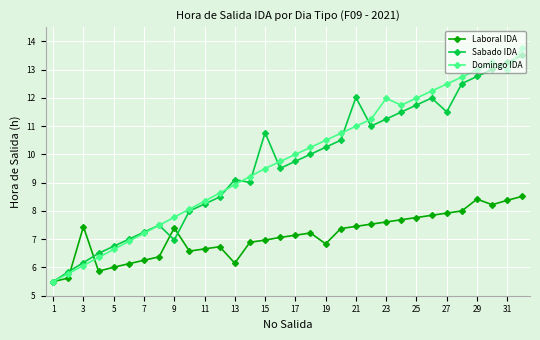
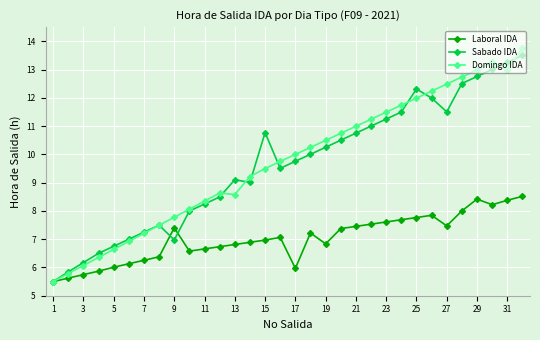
  {
    "Laboral IDA": {
-     "3": 7.4,
+     "3": 5.7,
      "5": 6.0,
      "7": 6.3,
      "9": 7.4,
      "11": 6.7,
-     "13": 6.2,
+     "13": 6.8,
      "15": 7.0,
-     "17": 7.1,
+     "17": 6.0,
      "19": 6.8,
      "21": 7.5,
      "23": 7.6,
      "25": 7.8,
-     "27": 7.9,
+     "27": 7.5,
      "29": 8.4,
      "31": 8.4
    },
    "Sabado IDA": {
      "3": 6.2,
      "5": 6.7,
      "9": 7.0,
      "11": 8.2,
      "13": 9.1,
      "15": 10.8,
      "17": 9.8,
      "19": 10.3,
-     "21": 12.0,
+     "21": 10.8,
      "23": 11.2,
-     "25": 11.7,
+     "25": 12.3,
      "27": 11.5,
      "29": 12.8
    },
    "Domingo IDA": {
      "3": 6.1,
      "5": 6.6,
      "9": 7.8,
      "11": 8.3,
-     "13": 8.9,
+     "13": 8.6,
      "15": 9.5,
      "17": 10.0,
      "19": 10.5,
      "21": 11.0,
-     "23": 12.0,
+     "23": 11.5,
      "25": 12.0,
      "27": 12.5
    }
  }
